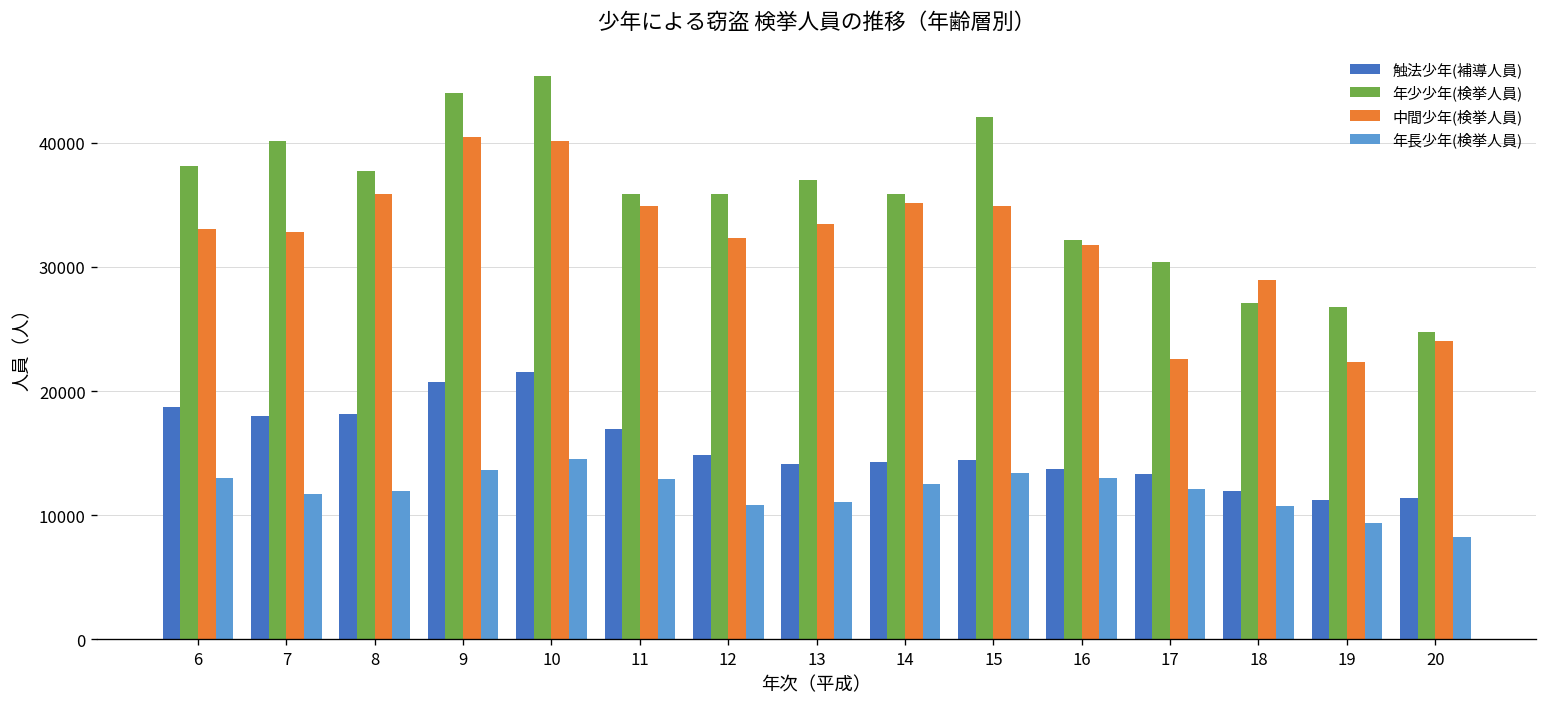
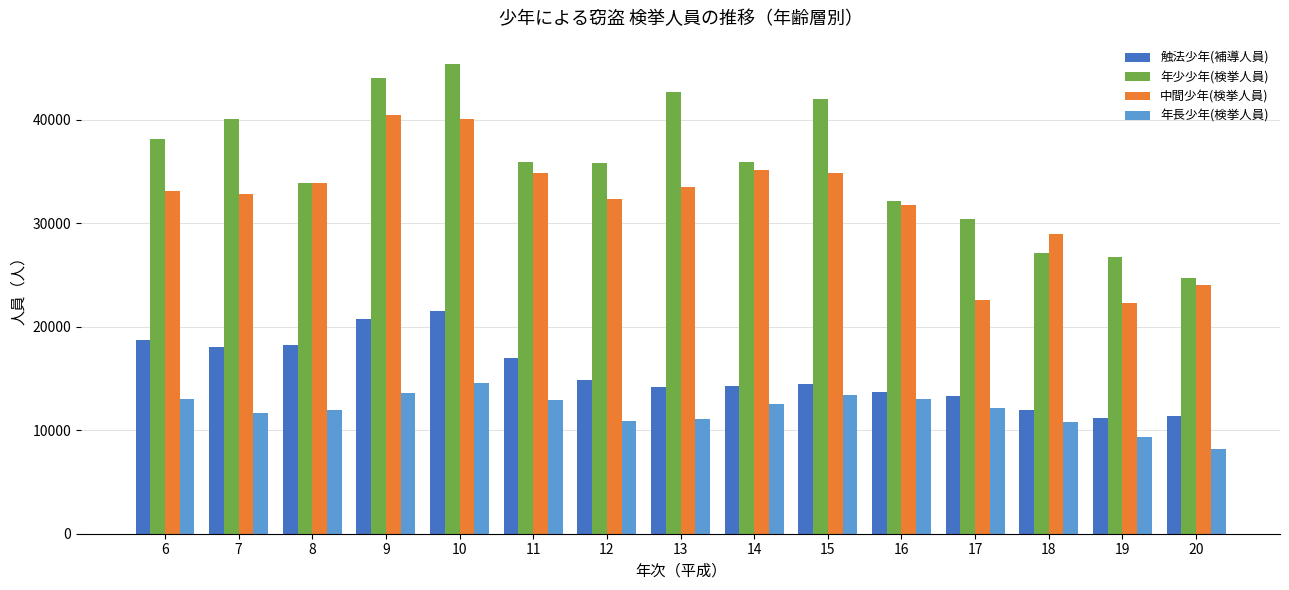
  {
    "年少少年(検挙人員)": {
      "6": 38100,
      "7": 40100,
-     "8": 37700,
+     "8": 33900,
      "9": 44000,
      "10": 45400,
      "11": 35900,
      "12": 35800,
-     "13": 37000,
+     "13": 42600,
      "14": 35900,
      "15": 42000,
      "16": 32200,
      "17": 30400,
      "18": 27100,
      "19": 26700,
      "20": 24700
    },
    "中間少年(検挙人員)": {
      "6": 33100,
      "7": 32800,
-     "8": 35900,
+     "8": 33900,
      "9": 40400,
      "10": 40100,
      "11": 34900,
      "12": 32300,
      "13": 33500,
      "14": 35100,
      "15": 34900,
      "16": 31800,
      "17": 22500,
      "18": 29000,
      "19": 22300,
      "20": 24000
    }
  }
